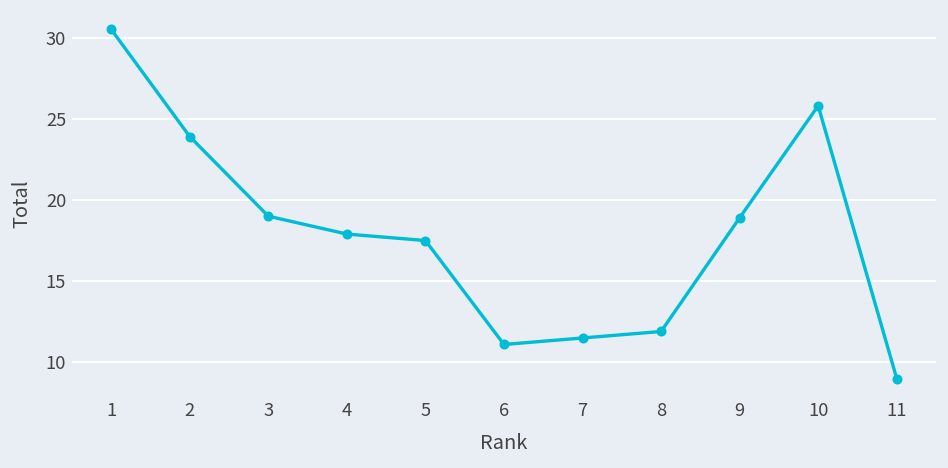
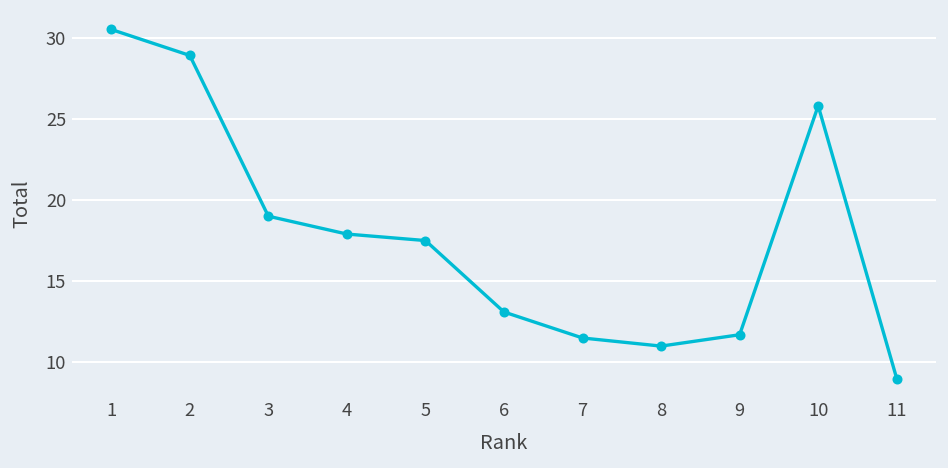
  {
    "1": 30.5,
-   "2": 23.9,
+   "2": 28.9,
    "3": 19.0,
    "4": 17.9,
    "5": 17.5,
-   "6": 11.1,
+   "6": 13.1,
    "7": 11.5,
-   "8": 11.9,
-   "9": 18.9,
+   "8": 11.0,
+   "9": 11.7,
    "10": 25.8,
    "11": 9.0
  }
